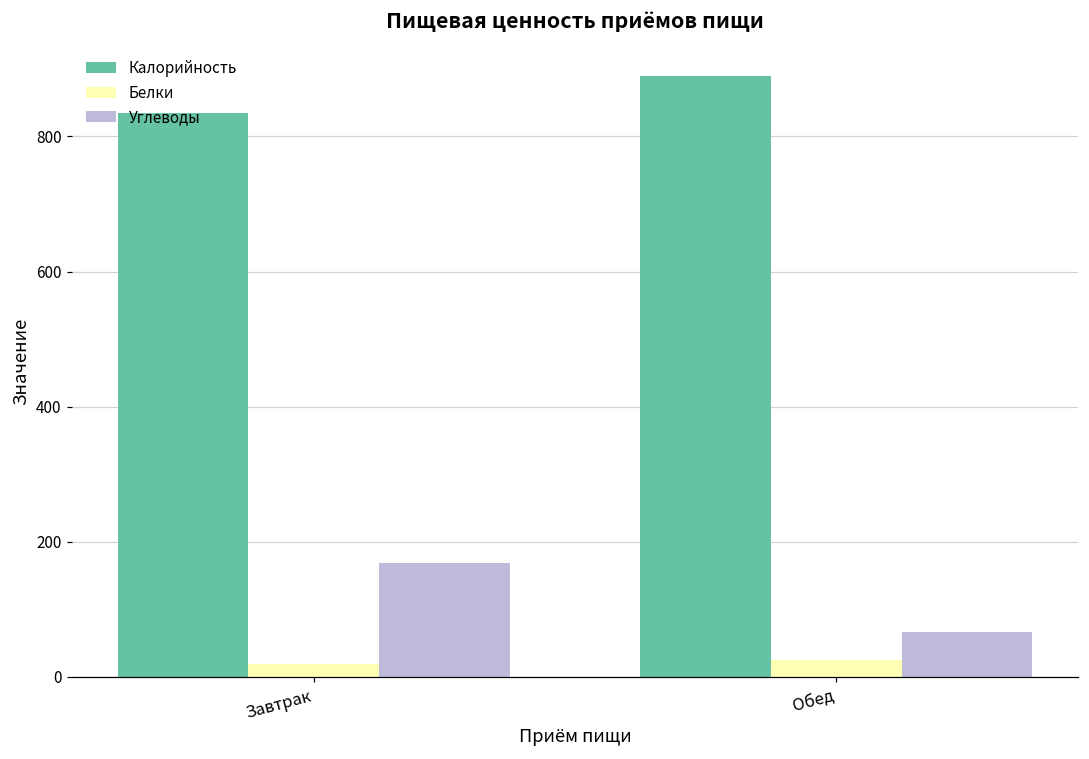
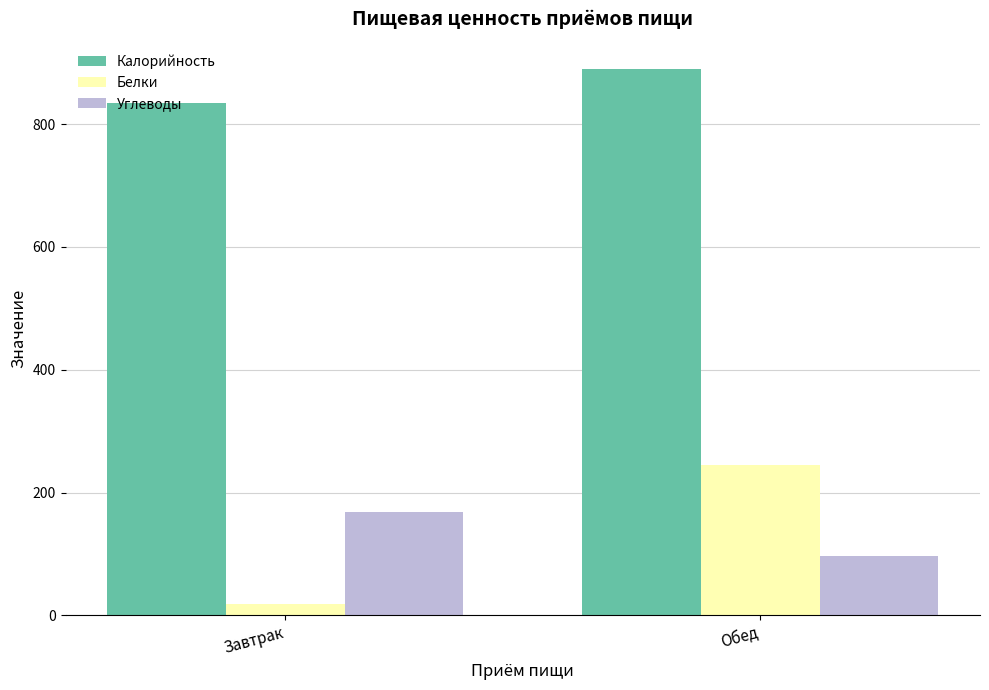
  {
    "Калорийность": {
      "Завтрак": 830,
      "Обед": 890
    },
    "Белки": {
      "Завтрак": 20,
-     "Обед": 20
+     "Обед": 240
    },
    "Углеводы": {
      "Завтрак": 170,
-     "Обед": 70
+     "Обед": 100
    }
  }
